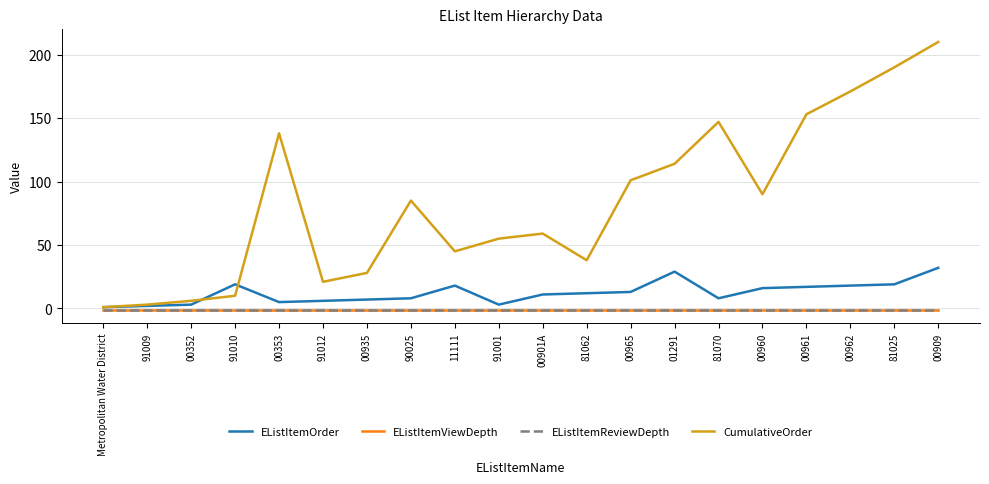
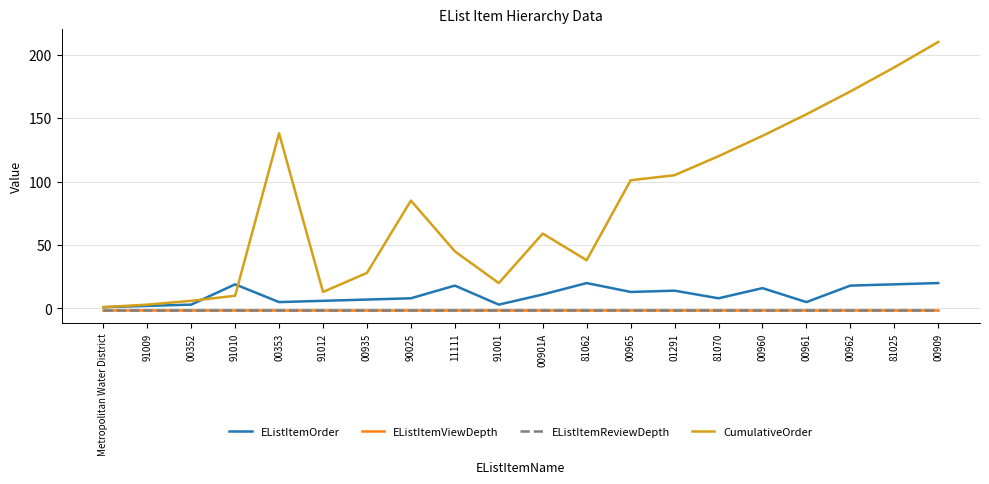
  {
    "EListItemOrder": {
      "00352": 3,
      "91010": 19,
      "00353": 5,
      "91012": 6,
      "00935": 7,
      "90025": 8,
      "11111": 18,
      "91001": 3,
      "00901A": 11,
-     "81062": 12,
+     "81062": 20,
      "00965": 13,
-     "01291": 29,
+     "01291": 14,
      "81070": 8,
      "00960": 16,
-     "00961": 17,
+     "00961": 5,
      "00962": 18,
      "81025": 19,
-     "00909": 32
+     "00909": 20
    },
    "EListItemReviewDepth": {
      "Metropolitan Water District": -1,
      "91009": -1,
      "00352": -1,
      "91010": -1,
      "00353": -1,
      "91012": -1,
      "00935": -1,
      "90025": -1,
      "11111": -1,
      "91001": -1,
      "00901A": -1,
      "81062": -1,
      "00965": -1,
      "01291": -1,
      "81070": -1,
      "00960": -1,
      "00961": -1,
      "00962": -1,
      "81025": -1,
      "00909": -1
    },
    "CumulativeOrder": {
      "00352": 6,
      "91010": 10,
      "00353": 138,
-     "91012": 21,
+     "91012": 13,
      "00935": 28,
      "90025": 85,
      "11111": 45,
-     "91001": 55,
+     "91001": 20,
      "00901A": 59,
      "81062": 38,
      "00965": 101,
-     "01291": 114,
-     "81070": 147,
-     "00960": 90,
+     "01291": 105,
+     "81070": 120,
+     "00960": 136,
      "00961": 153,
      "00962": 171,
      "81025": 190,
      "00909": 210
    }
  }
